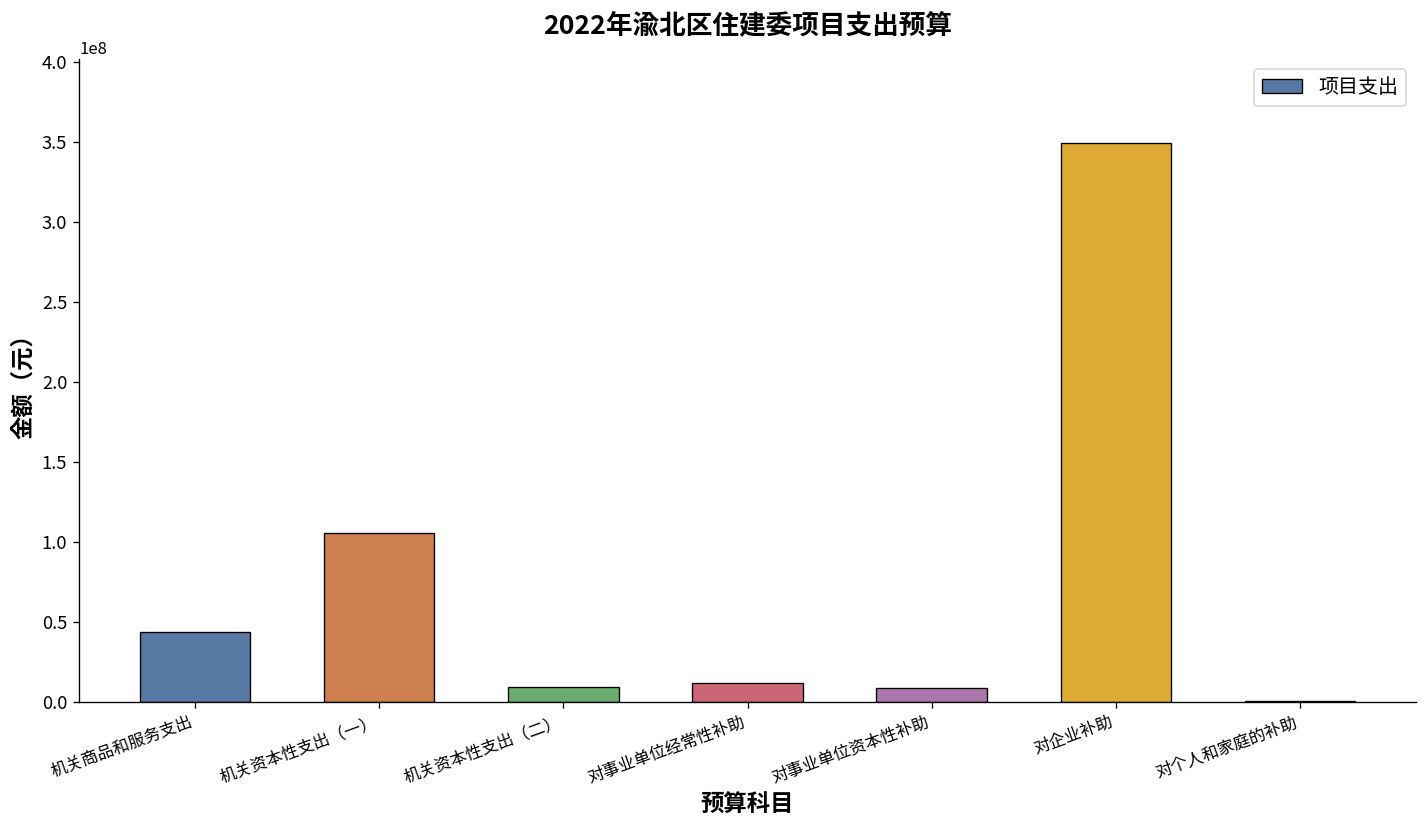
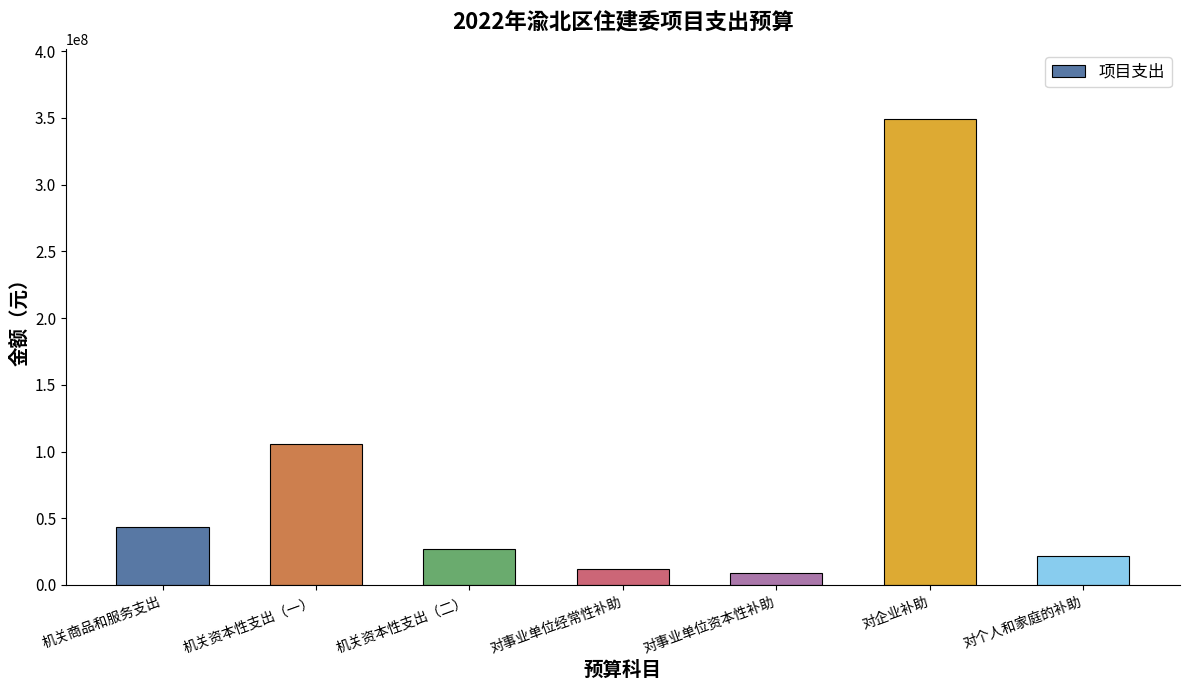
  {
    "机关商品和服务支出": 44000000,
    "机关资本性支出（一）": 106000000,
-   "机关资本性支出（二）": 9000000,
+   "机关资本性支出（二）": 27000000,
    "对事业单位经常性补助": 12000000,
    "对事业单位资本性补助": 9000000,
    "对企业补助": 349000000,
-   "对个人和家庭的补助": 1000000
+   "对个人和家庭的补助": 22000000
  }
